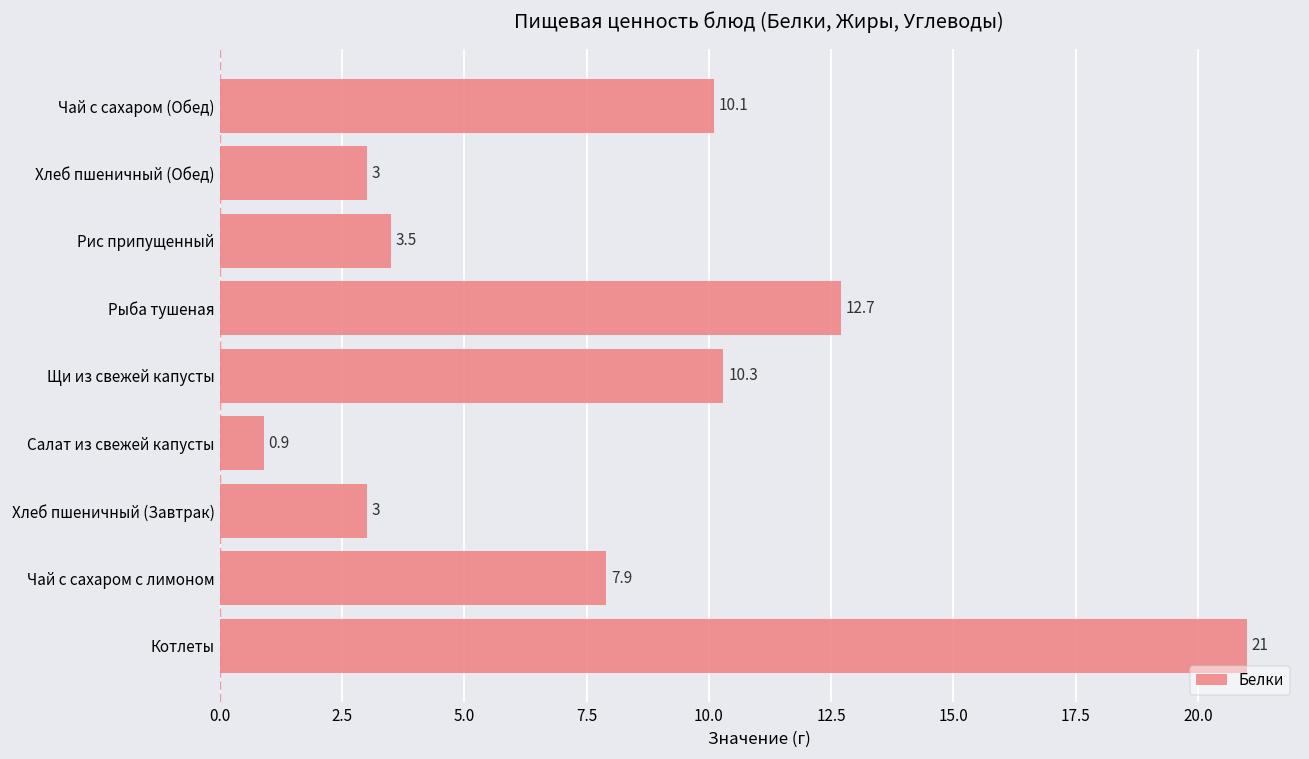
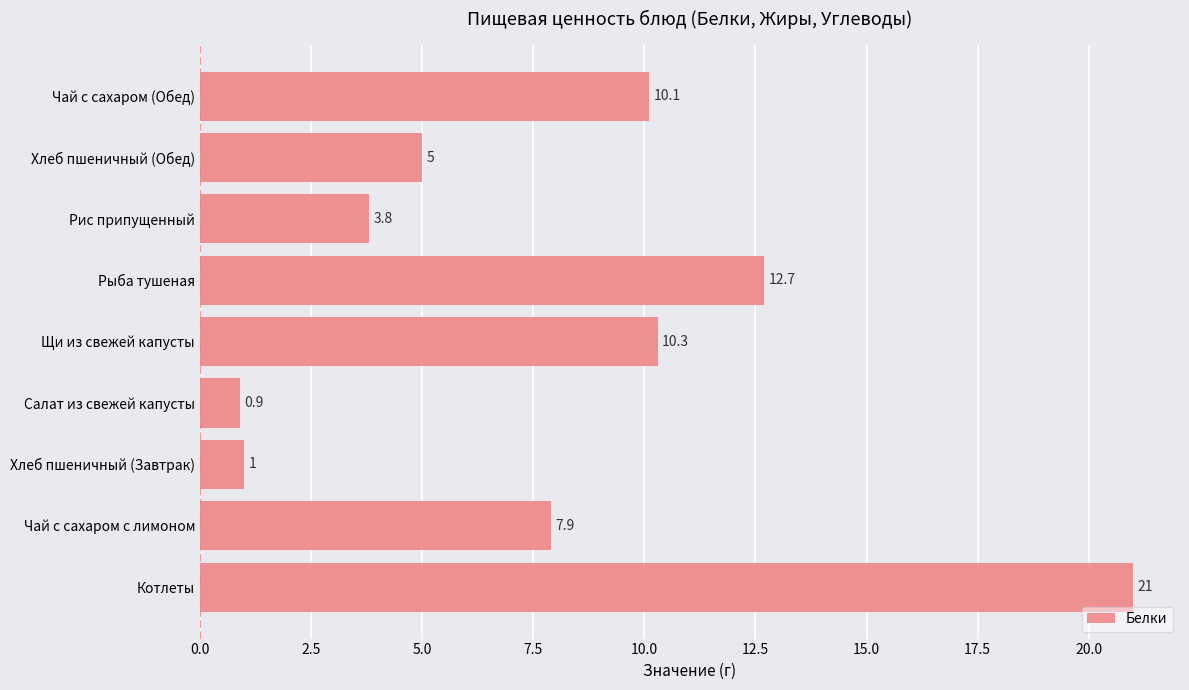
  {
    "Чай с сахаром (Обед)": 10.1,
-   "Хлеб пшеничный (Обед)": 3,
-   "Рис припущенный": 3.5,
+   "Хлеб пшеничный (Обед)": 5,
+   "Рис припущенный": 3.8,
    "Рыба тушеная": 12.7,
    "Щи из свежей капусты": 10.3,
    "Салат из свежей капусты": 0.9,
-   "Хлеб пшеничный (Завтрак)": 3,
+   "Хлеб пшеничный (Завтрак)": 1,
    "Чай с сахаром с лимоном": 7.9,
    "Котлеты": 21
  }
